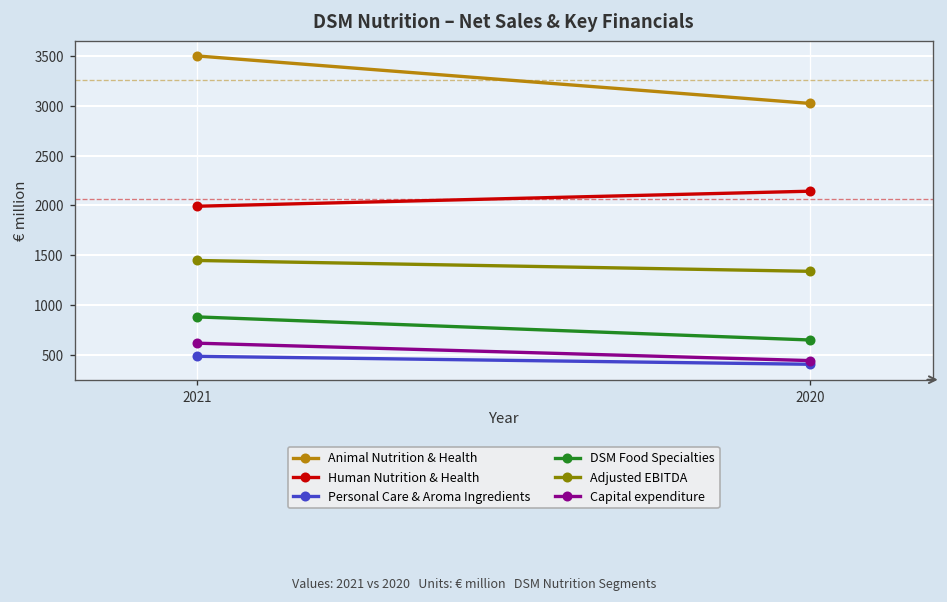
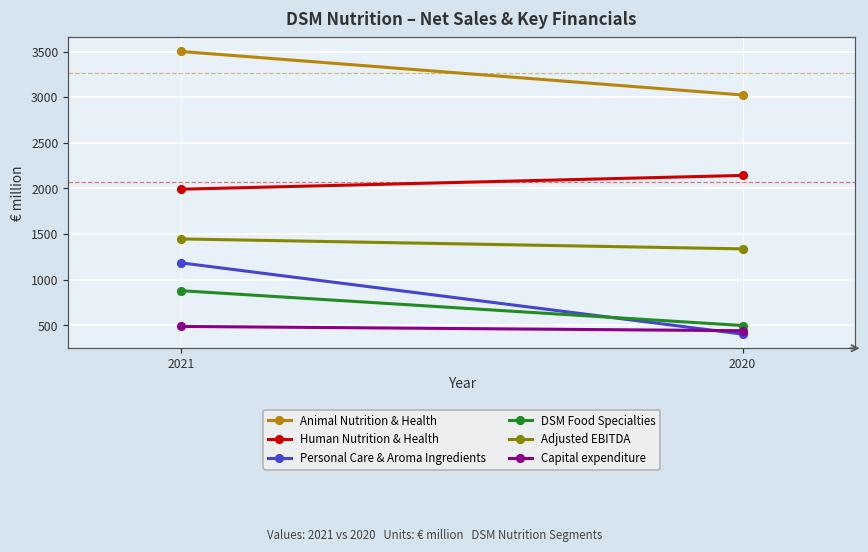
  {
    "Human Nutrition & Health": {
      "2021": 2000,
      "2020": 2100
    },
    "Personal Care & Aroma Ingredients": {
-     "2021": 500,
+     "2021": 1200,
      "2020": 400
    },
    "DSM Food Specialties": {
      "2021": 900,
-     "2020": 600
+     "2020": 500
    },
    "Capital expenditure": {
-     "2021": 600,
+     "2021": 500,
      "2020": 400
    }
  }
